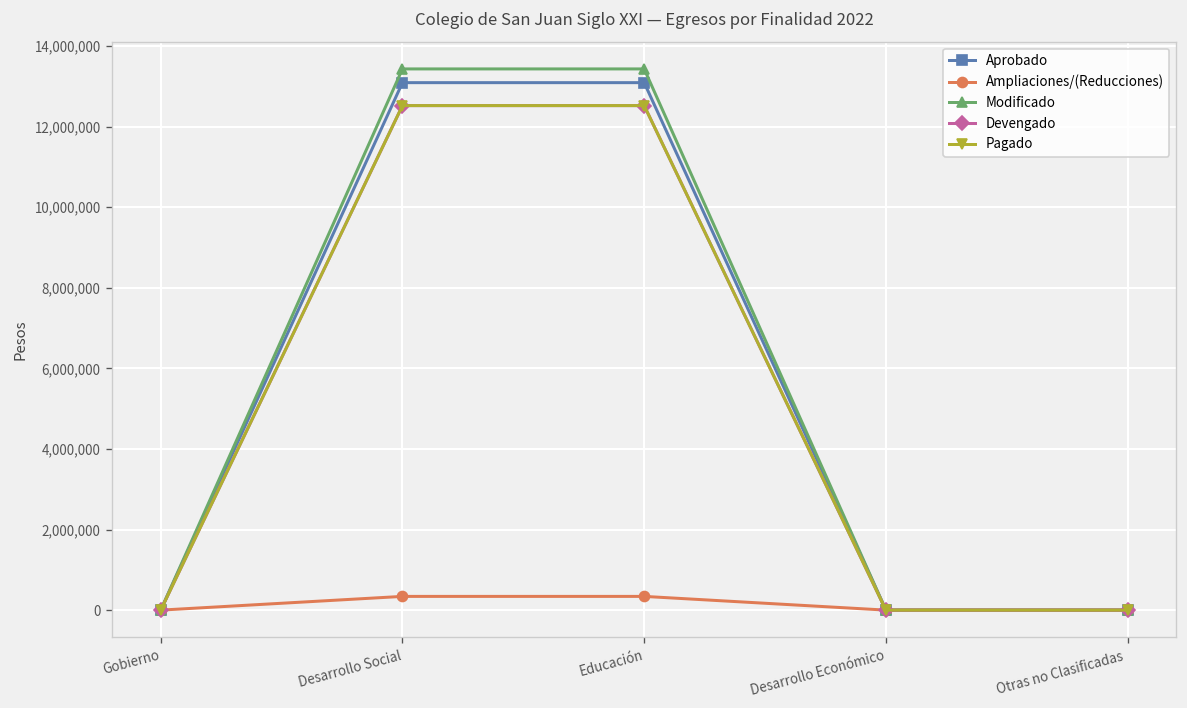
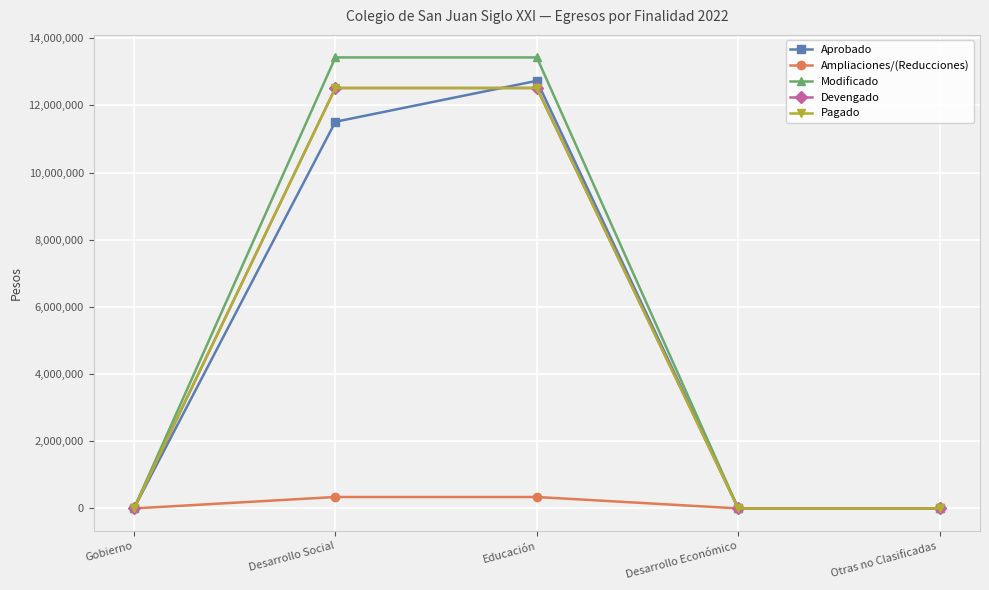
  {
    "Aprobado": {
-     "Desarrollo Social": "13,100,000",
-     "Educación": "13,100,000"
+     "Desarrollo Social": "11,500,000",
+     "Educación": "12,700,000"
    },
    "Ampliaciones/(Reducciones)": {
      "Desarrollo Social": "300,000",
      "Educación": "300,000"
    },
    "Modificado": {
      "Desarrollo Social": "13,400,000",
      "Educación": "13,400,000"
    },
    "Pagado": {
      "Desarrollo Social": "12,500,000",
      "Educación": "12,500,000"
    }
  }
